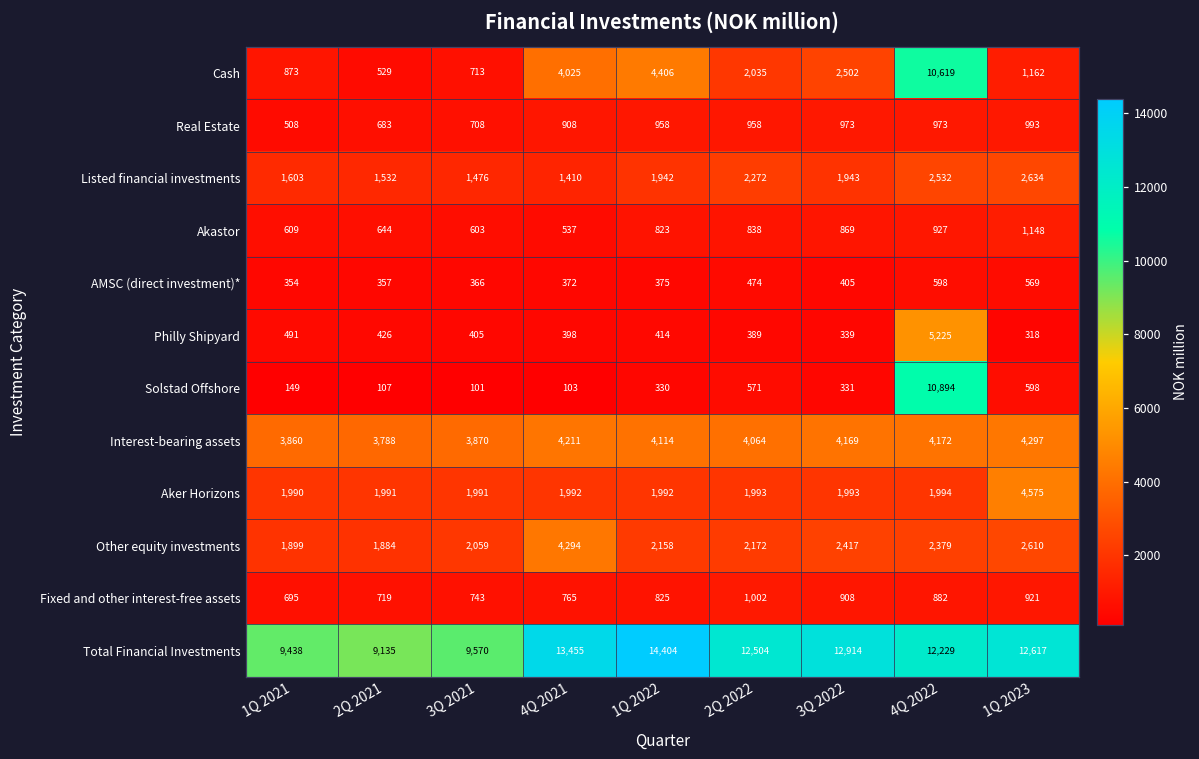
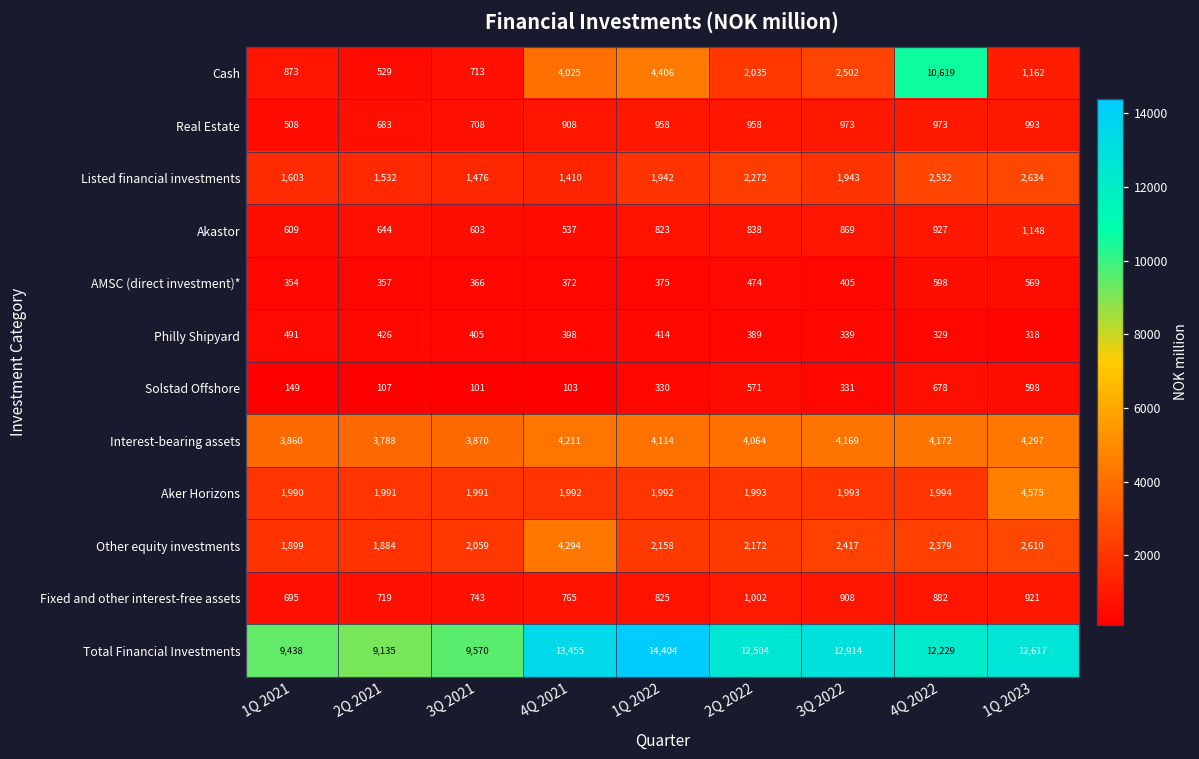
  {
    "Cash": {
      "1Q 2021": "873",
      "2Q 2021": "529",
      "3Q 2021": "713",
      "4Q 2021": "4,025",
      "1Q 2022": "4,406",
      "2Q 2022": "2,035",
      "3Q 2022": "2,502",
      "4Q 2022": "10,619",
      "1Q 2023": "1,162"
    },
    "Real Estate": {
      "1Q 2021": "508",
      "2Q 2021": "683",
      "3Q 2021": "708",
      "4Q 2021": "908",
      "1Q 2022": "958",
      "2Q 2022": "958",
      "3Q 2022": "973",
      "4Q 2022": "973",
      "1Q 2023": "993"
    },
    "Listed financial investments": {
      "1Q 2021": "1,603",
      "2Q 2021": "1,532",
      "3Q 2021": "1,476",
      "4Q 2021": "1,410",
      "1Q 2022": "1,942",
      "2Q 2022": "2,272",
      "3Q 2022": "1,943",
      "4Q 2022": "2,532",
      "1Q 2023": "2,634"
    },
    "Akastor": {
      "1Q 2021": "609",
      "2Q 2021": "644",
      "3Q 2021": "603",
      "4Q 2021": "537",
      "1Q 2022": "823",
      "2Q 2022": "838",
      "3Q 2022": "869",
      "4Q 2022": "927",
      "1Q 2023": "1,148"
    },
    "AMSC (direct investment)*": {
      "1Q 2021": "354",
      "2Q 2021": "357",
      "3Q 2021": "366",
      "4Q 2021": "372",
      "1Q 2022": "375",
      "2Q 2022": "474",
      "3Q 2022": "405",
      "4Q 2022": "598",
      "1Q 2023": "569"
    },
    "Philly Shipyard": {
      "1Q 2021": "491",
      "2Q 2021": "426",
      "3Q 2021": "405",
      "4Q 2021": "398",
      "1Q 2022": "414",
      "2Q 2022": "389",
      "3Q 2022": "339",
-     "4Q 2022": "5,225",
+     "4Q 2022": "329",
      "1Q 2023": "318"
    },
    "Solstad Offshore": {
      "1Q 2021": "149",
      "2Q 2021": "107",
      "3Q 2021": "101",
      "4Q 2021": "103",
      "1Q 2022": "330",
      "2Q 2022": "571",
      "3Q 2022": "331",
-     "4Q 2022": "10,894",
+     "4Q 2022": "678",
      "1Q 2023": "598"
    },
    "Interest-bearing assets": {
      "1Q 2021": "3,860",
      "2Q 2021": "3,788",
      "3Q 2021": "3,870",
      "4Q 2021": "4,211",
      "1Q 2022": "4,114",
      "2Q 2022": "4,064",
      "3Q 2022": "4,169",
      "4Q 2022": "4,172",
      "1Q 2023": "4,297"
    },
    "Aker Horizons": {
      "1Q 2021": "1,990",
      "2Q 2021": "1,991",
      "3Q 2021": "1,991",
      "4Q 2021": "1,992",
      "1Q 2022": "1,992",
      "2Q 2022": "1,993",
      "3Q 2022": "1,993",
      "4Q 2022": "1,994",
      "1Q 2023": "4,575"
    },
    "Other equity investments": {
      "1Q 2021": "1,899",
      "2Q 2021": "1,884",
      "3Q 2021": "2,059",
      "4Q 2021": "4,294",
      "1Q 2022": "2,158",
      "2Q 2022": "2,172",
      "3Q 2022": "2,417",
      "4Q 2022": "2,379",
      "1Q 2023": "2,610"
    },
    "Fixed and other interest-free assets": {
      "1Q 2021": "695",
      "2Q 2021": "719",
      "3Q 2021": "743",
      "4Q 2021": "765",
      "1Q 2022": "825",
      "2Q 2022": "1,002",
      "3Q 2022": "908",
      "4Q 2022": "882",
      "1Q 2023": "921"
    },
    "Total Financial Investments": {
      "1Q 2021": "9,438",
      "2Q 2021": "9,135",
      "3Q 2021": "9,570",
      "4Q 2021": "13,455",
      "1Q 2022": "14,404",
      "2Q 2022": "12,504",
      "3Q 2022": "12,914",
      "4Q 2022": "12,229",
      "1Q 2023": "12,617"
    }
  }
